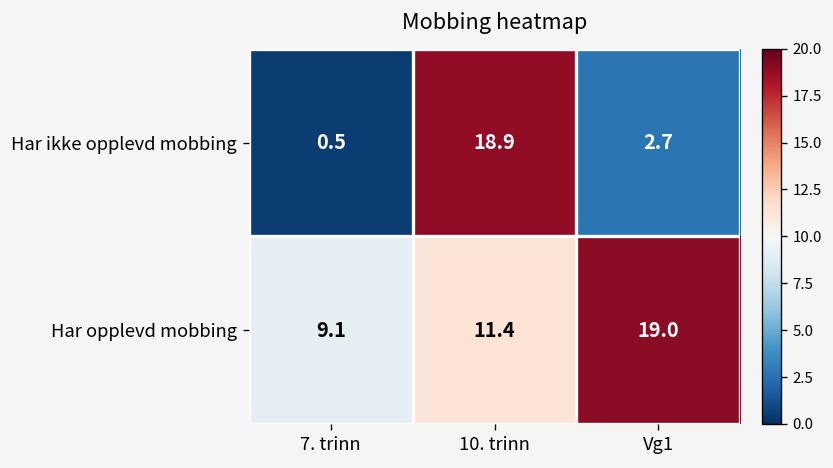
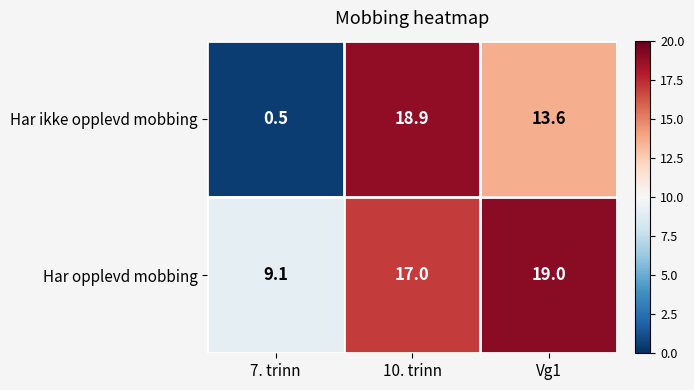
  {
    "Har ikke opplevd mobbing": {
      "7. trinn": 0.5,
      "10. trinn": 18.9,
-     "Vg1": 2.7
+     "Vg1": 13.6
    },
    "Har opplevd mobbing": {
      "7. trinn": 9.1,
-     "10. trinn": 11.4,
+     "10. trinn": 17.0,
      "Vg1": 19.0
    }
  }
